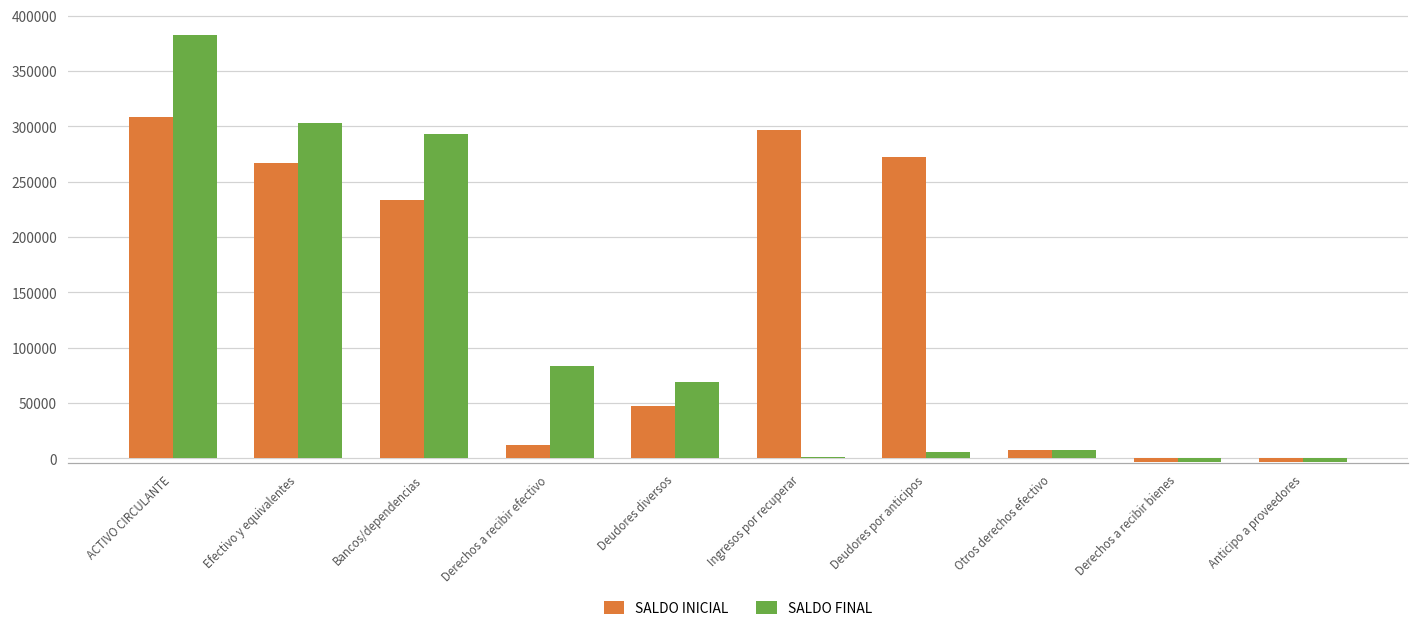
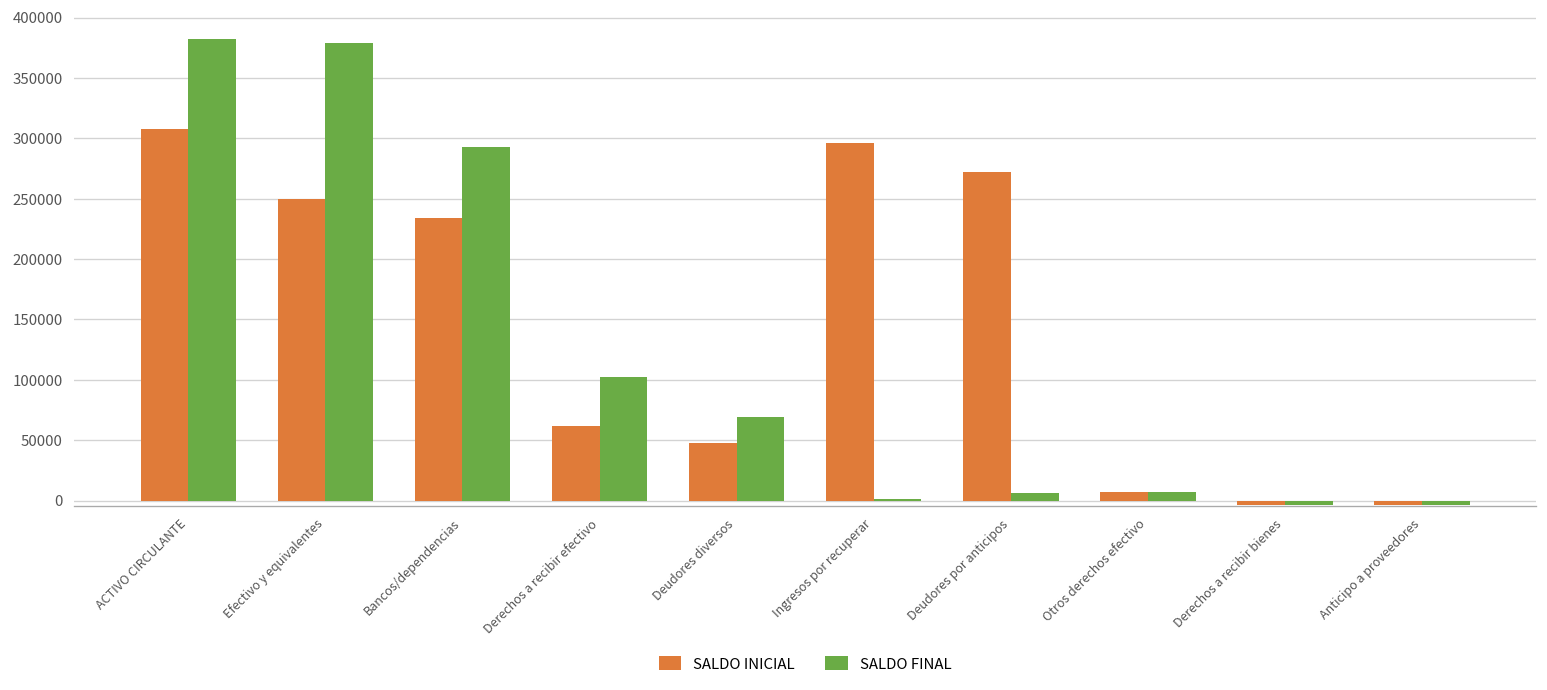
  {
    "SALDO INICIAL": {
      "ACTIVO CIRCULANTE": 308000,
-     "Efectivo y equivalentes": 267000,
+     "Efectivo y equivalentes": 250000,
      "Bancos/dependencias": 234000,
-     "Derechos a recibir efectivo": 12000,
+     "Derechos a recibir efectivo": 62000,
      "Deudores diversos": 47000,
      "Ingresos por recuperar": 296000,
      "Deudores por anticipos": 272000,
      "Otros derechos efectivo": 7000,
      "Derechos a recibir bienes": -3000,
      "Anticipo a proveedores": -3000
    },
    "SALDO FINAL": {
      "ACTIVO CIRCULANTE": 383000,
-     "Efectivo y equivalentes": 303000,
+     "Efectivo y equivalentes": 379000,
      "Bancos/dependencias": 293000,
-     "Derechos a recibir efectivo": 83000,
+     "Derechos a recibir efectivo": 102000,
      "Deudores diversos": 69000,
      "Deudores por anticipos": 6000,
      "Otros derechos efectivo": 7000,
      "Derechos a recibir bienes": -3000,
      "Anticipo a proveedores": -3000
    }
  }
